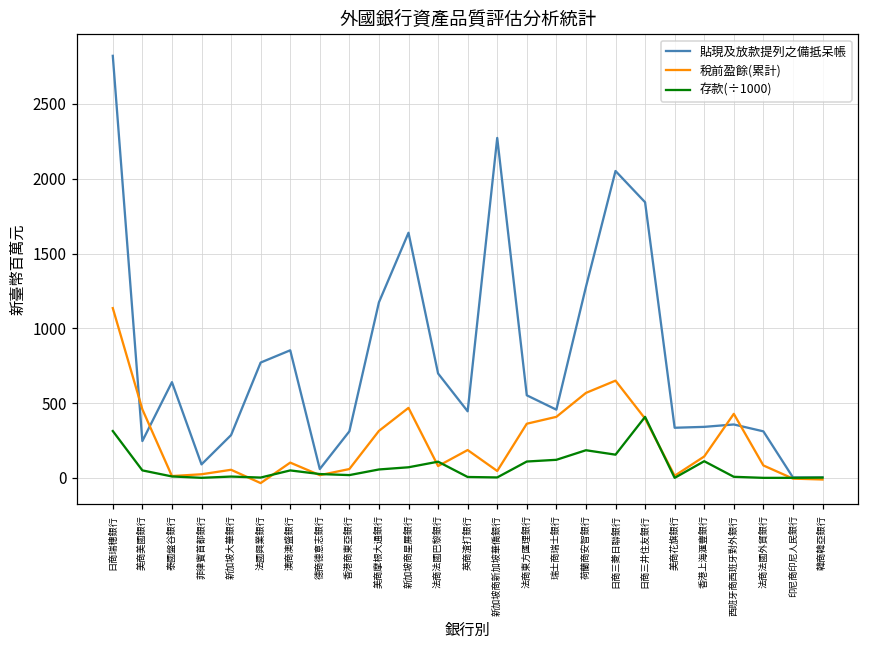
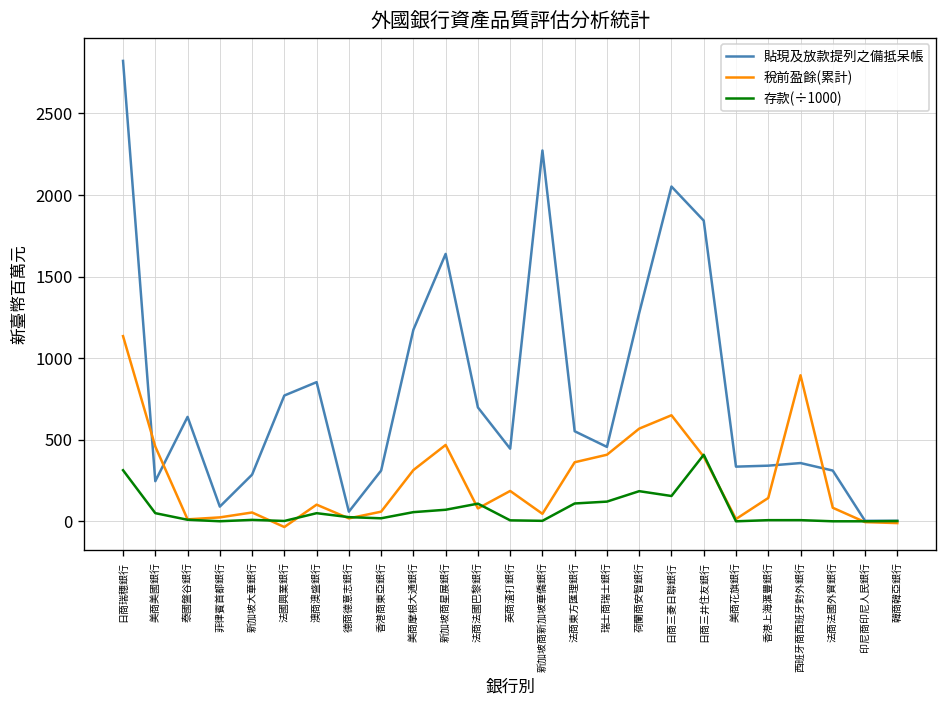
  {
    "貼現及放款提列之備抵呆帳": {
      "日商瑞穗銀行": 2820,
      "美商美國銀行": 250,
      "泰國盤谷銀行": 640,
      "菲律賓首都銀行": 90,
      "新加坡大華銀行": 290,
      "法國興業銀行": 770,
      "澳商澳盛銀行": 850,
      "德商德意志銀行": 60,
      "香港商東亞銀行": 310,
      "美商摩根大通銀行": 1170,
      "新加坡商星展銀行": 1640,
      "法商法國巴黎銀行": 700,
      "英商渣打銀行": 450,
      "新加坡商新加坡華僑銀行": 2270,
      "法商東方匯理銀行": 550,
      "瑞士商瑞士銀行": 460,
      "荷蘭商安智銀行": 1280,
      "日商三菱日聯銀行": 2050,
      "日商三井住友銀行": 1840,
      "美商花旗銀行": 340,
      "香港上海滙豐銀行": 340,
      "西班牙商西班牙對外銀行": 360,
      "法商法國外貿銀行": 310
    },
    "稅前盈餘(累計)": {
      "日商瑞穗銀行": 1140,
      "美商美國銀行": 460,
      "菲律賓首都銀行": 20,
      "新加坡大華銀行": 50,
      "法國興業銀行": -40,
      "澳商澳盛銀行": 100,
      "香港商東亞銀行": 60,
      "美商摩根大通銀行": 310,
      "新加坡商星展銀行": 470,
      "法商法國巴黎銀行": 80,
      "英商渣打銀行": 190,
      "新加坡商新加坡華僑銀行": 50,
      "法商東方匯理銀行": 360,
      "瑞士商瑞士銀行": 410,
      "荷蘭商安智銀行": 570,
      "日商三菱日聯銀行": 650,
      "香港上海滙豐銀行": 140,
-     "西班牙商西班牙對外銀行": 430,
+     "西班牙商西班牙對外銀行": 900,
      "法商法國外貿銀行": 80
    },
    "存款(÷1000)": {
      "日商瑞穗銀行": 310,
      "美商美國銀行": 50,
      "菲律賓首都銀行": 0,
      "新加坡大華銀行": 10,
      "法國興業銀行": 0,
      "澳商澳盛銀行": 50,
      "香港商東亞銀行": 20,
      "美商摩根大通銀行": 60,
      "新加坡商星展銀行": 70,
      "法商法國巴黎銀行": 110,
      "英商渣打銀行": 10,
      "新加坡商新加坡華僑銀行": 0,
      "法商東方匯理銀行": 110,
      "瑞士商瑞士銀行": 120,
      "荷蘭商安智銀行": 180,
      "日商三菱日聯銀行": 160,
-     "香港上海滙豐銀行": 110,
+     "香港上海滙豐銀行": 10,
      "西班牙商西班牙對外銀行": 10,
      "法商法國外貿銀行": 0
    }
  }
